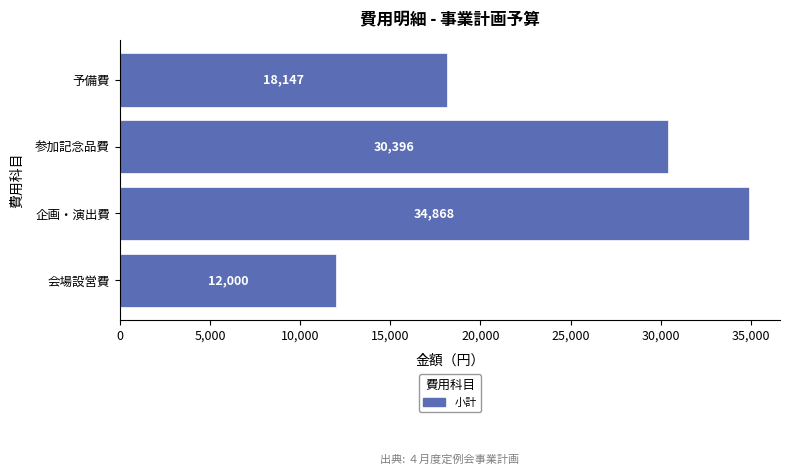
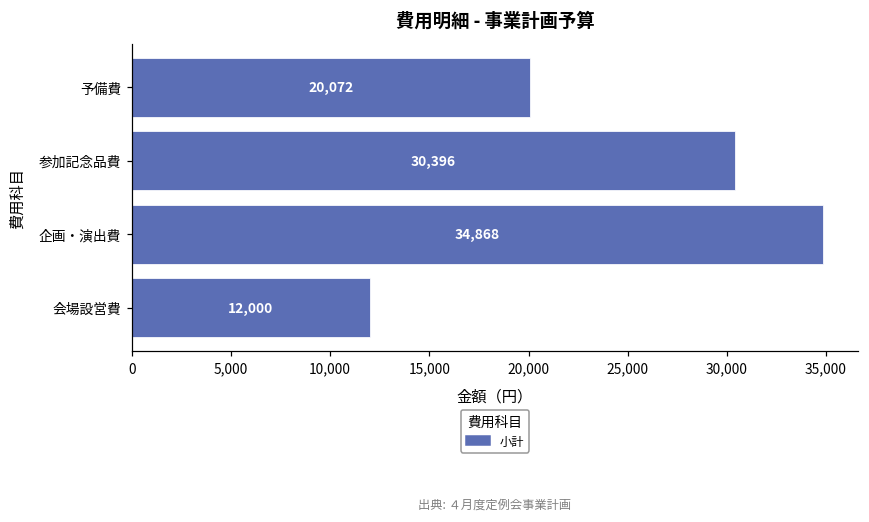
  {
-   "予備費": "18,147",
+   "予備費": "20,072",
    "参加記念品費": "30,396",
    "企画・演出費": "34,868",
    "会場設営費": "12,000"
  }
